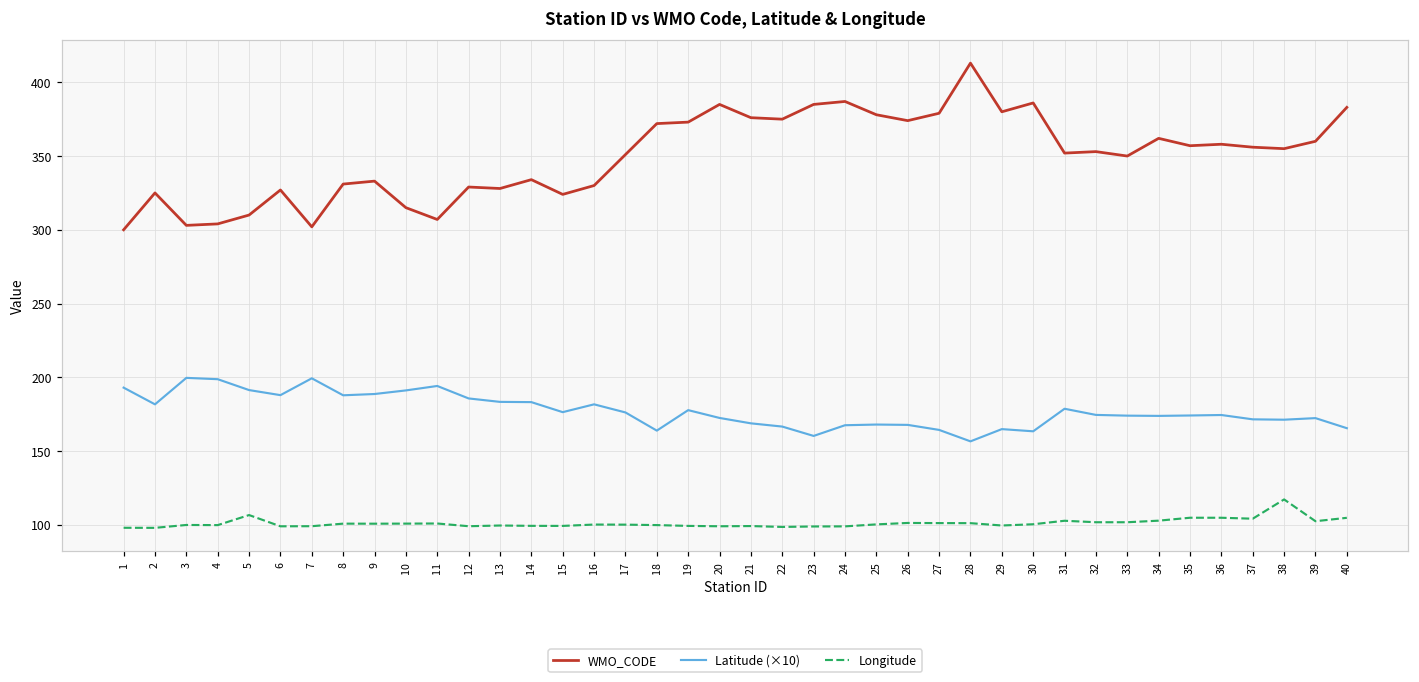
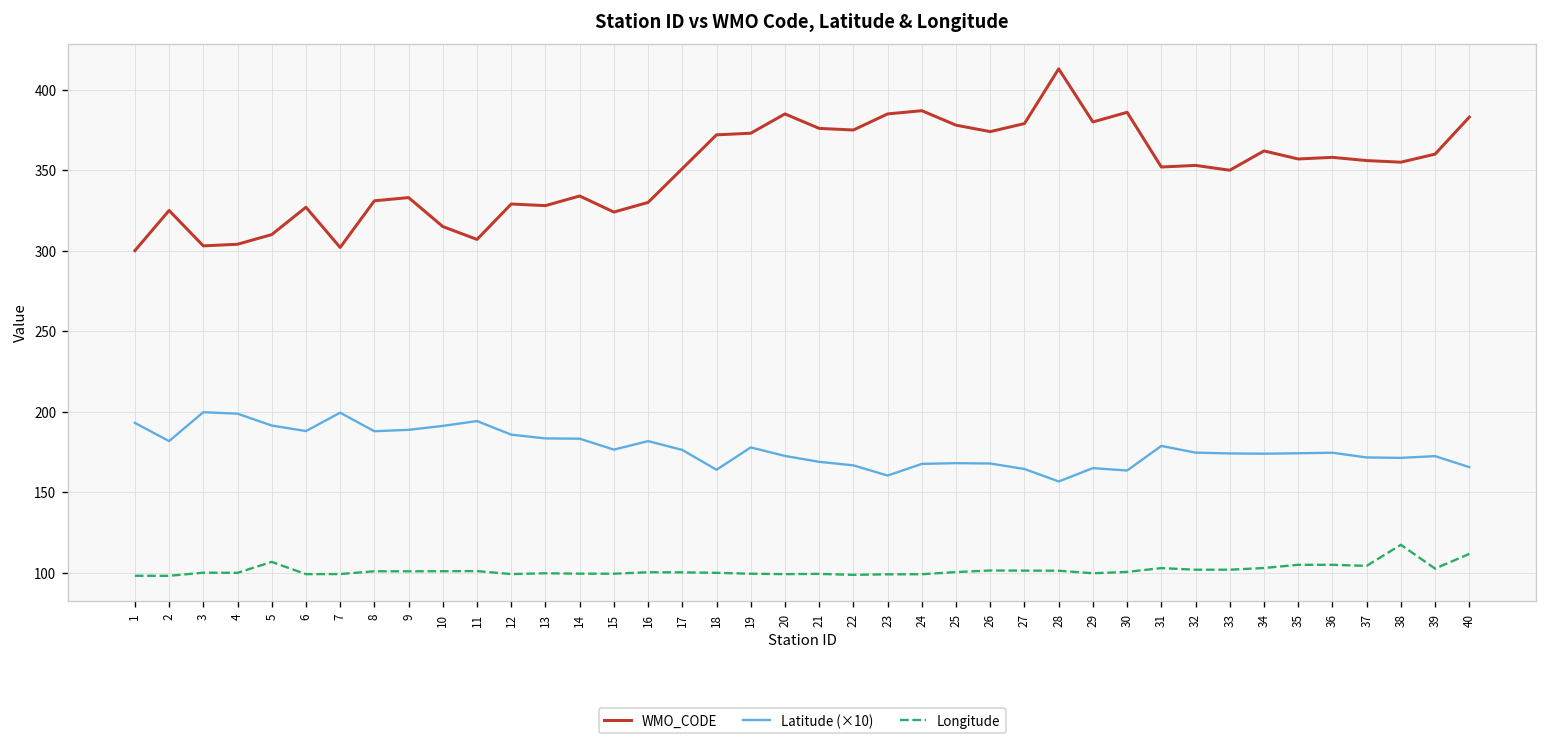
  {
    "WMO_CODE": {
      "1": 300,
      "2": 325,
      "3": 303,
      "4": 304,
      "5": 310,
      "6": 327,
      "7": 302,
      "8": 331,
      "9": 333,
      "10": 315,
      "11": 307,
      "12": 329,
      "13": 328,
      "14": 334,
      "15": 324,
      "16": 330,
      "17": 351,
      "18": 372,
      "19": 373,
      "20": 385,
      "21": 376,
      "22": 375,
      "23": 385,
      "24": 387,
      "25": 378,
      "26": 374,
      "27": 379,
      "28": 413,
      "29": 380,
      "30": 386,
      "31": 352,
      "32": 353,
      "33": 350,
      "34": 362,
      "35": 357,
      "36": 358,
      "37": 356,
      "38": 355,
      "39": 360,
      "40": 383
    },
    "Latitude (×10)": {
      "1": 193,
      "2": 182,
      "3": 200,
      "4": 199,
      "5": 191,
      "6": 188,
      "7": 199,
      "8": 188,
      "9": 189,
      "10": 191,
      "11": 194,
      "12": 186,
      "13": 183,
      "14": 183,
      "15": 176,
      "16": 182,
      "17": 176,
      "18": 164,
      "19": 178,
      "20": 172,
      "21": 169,
      "22": 167,
      "23": 160,
      "24": 168,
      "25": 168,
      "26": 168,
      "27": 164,
      "28": 157,
      "29": 165,
      "30": 163,
      "31": 179,
      "32": 175,
      "33": 174,
      "34": 174,
      "35": 174,
      "36": 174,
      "37": 172,
      "38": 171,
      "39": 172,
      "40": 165
    },
    "Longitude": {
      "1": 98,
      "2": 98,
      "3": 100,
      "4": 100,
      "5": 107,
      "6": 99,
      "7": 99,
      "8": 101,
      "9": 101,
      "10": 101,
      "11": 101,
      "12": 99,
      "13": 100,
      "14": 99,
      "15": 99,
      "16": 100,
      "17": 100,
      "18": 100,
      "19": 99,
      "20": 99,
      "21": 99,
      "22": 99,
      "23": 99,
      "24": 99,
      "25": 100,
      "26": 101,
      "27": 101,
      "28": 101,
      "29": 100,
      "30": 100,
      "31": 103,
      "32": 102,
      "33": 102,
      "34": 103,
      "35": 105,
      "36": 105,
      "37": 104,
      "38": 117,
      "39": 102,
-     "40": 105
+     "40": 112
    }
  }
